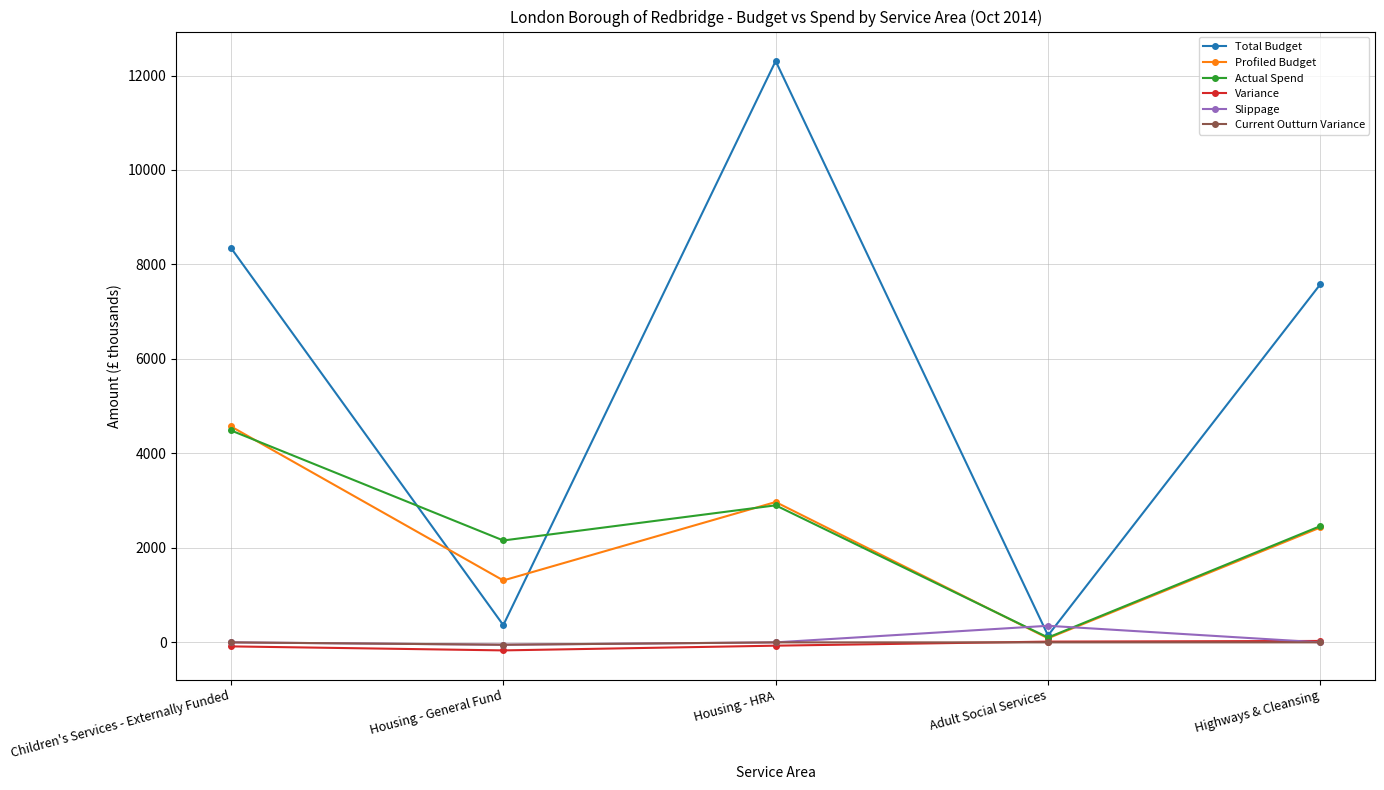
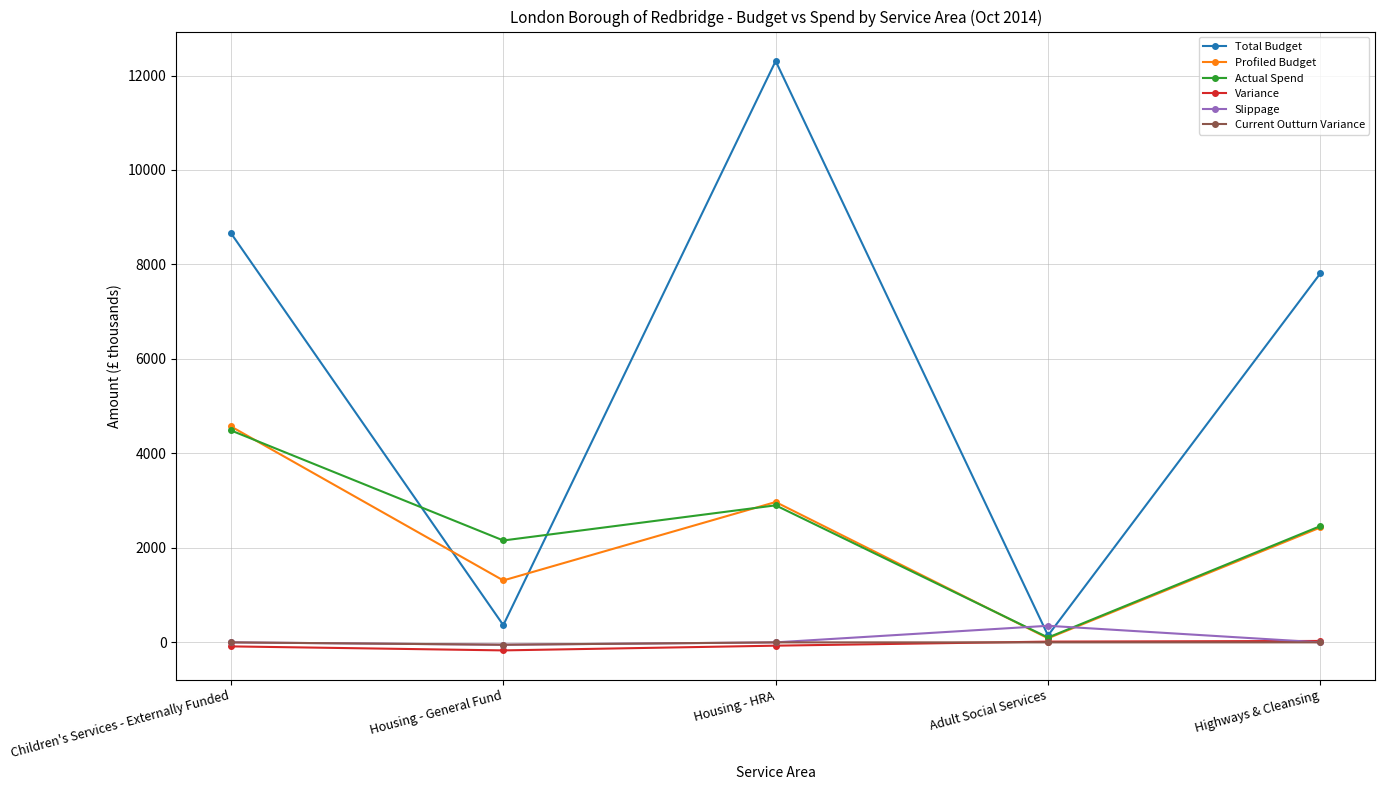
  {
    "Total Budget": {
-     "Children's Services - Externally Funded": 8400,
+     "Children's Services - Externally Funded": 8700,
      "Housing - General Fund": 400,
      "Housing - HRA": 12300,
-     "Highways & Cleansing": 7600
+     "Highways & Cleansing": 7800
    },
    "Profiled Budget": {
      "Children's Services - Externally Funded": 4600,
      "Housing - General Fund": 1300,
      "Housing - HRA": 3000
    },
    "Actual Spend": {
      "Children's Services - Externally Funded": 4500,
      "Housing - General Fund": 2200,
      "Housing - HRA": 2900
    },
    "Variance": {
      "Children's Services - Externally Funded": -100,
      "Housing - General Fund": -200,
      "Housing - HRA": -100
    },
    "Slippage": {
      "Adult Social Services": 400
    }
  }
